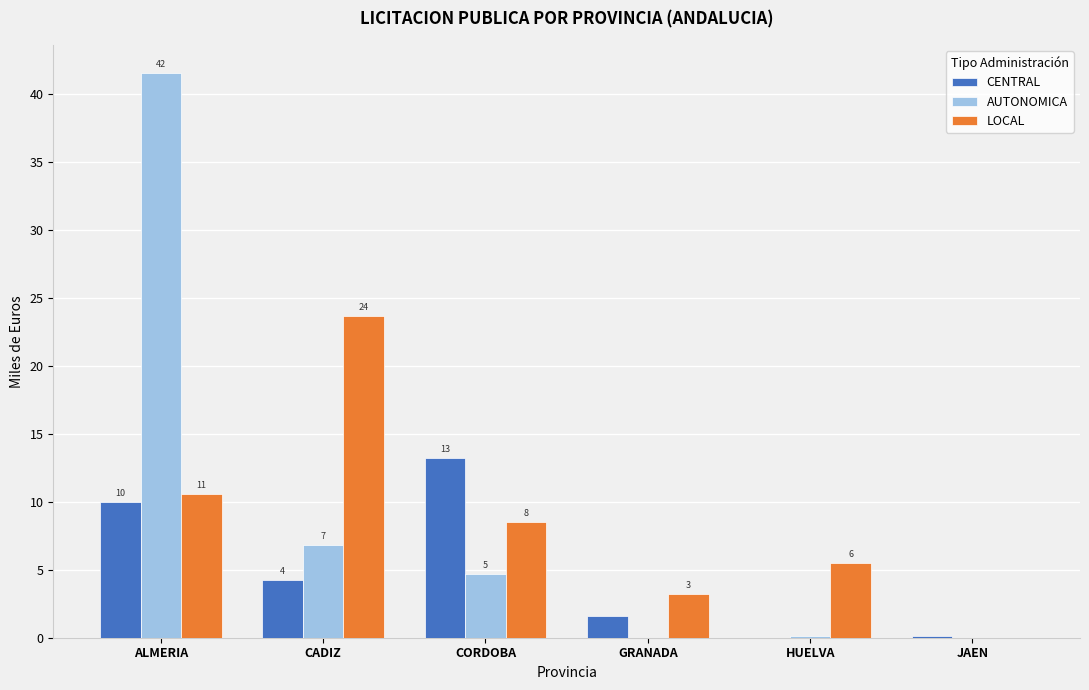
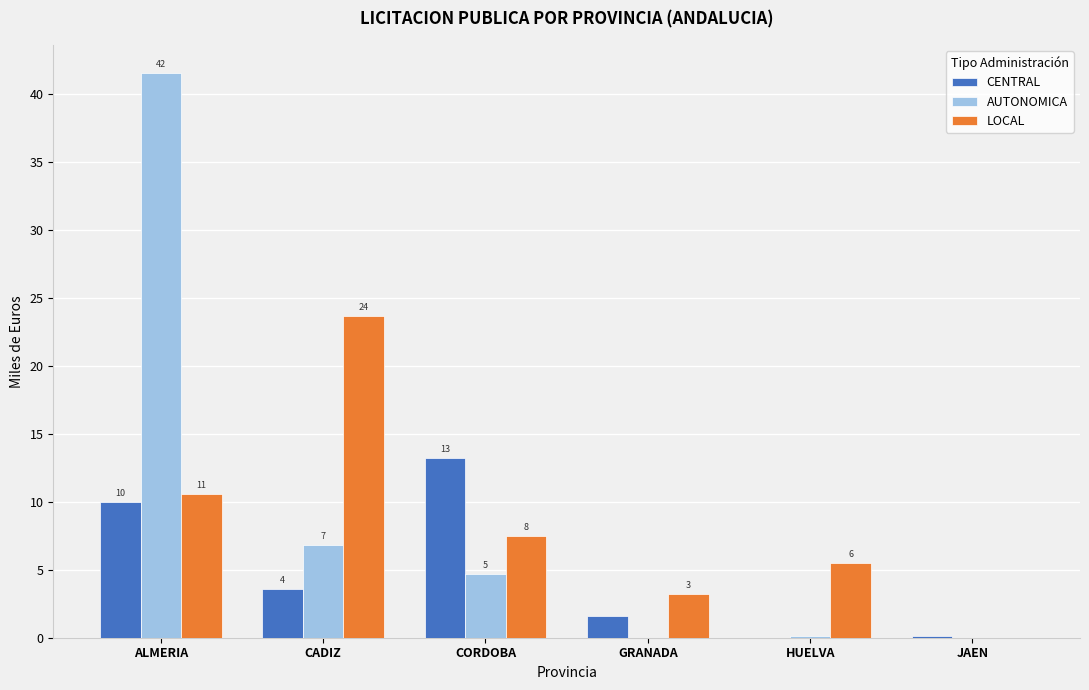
  {
    "CENTRAL": {
-     "CADIZ": 4.2,
+     "CADIZ": 3.6,
      "GRANADA": 1.6,
      "HUELVA": 0.0
    },
    "AUTONOMICA": {
      "ALMERIA": 42,
      "CADIZ": 7,
      "CORDOBA": 5
    },
    "LOCAL": {
-     "CORDOBA": 8.5,
+     "CORDOBA": 7.5,
      "JAEN": 0.0
    }
  }
